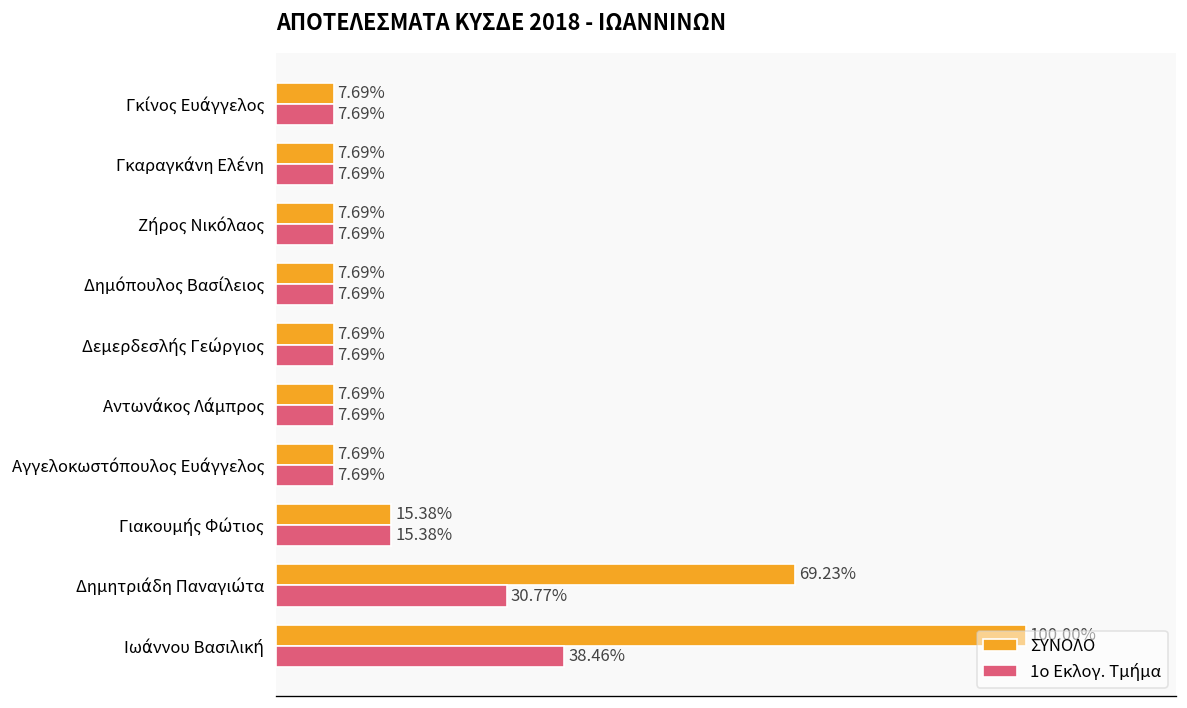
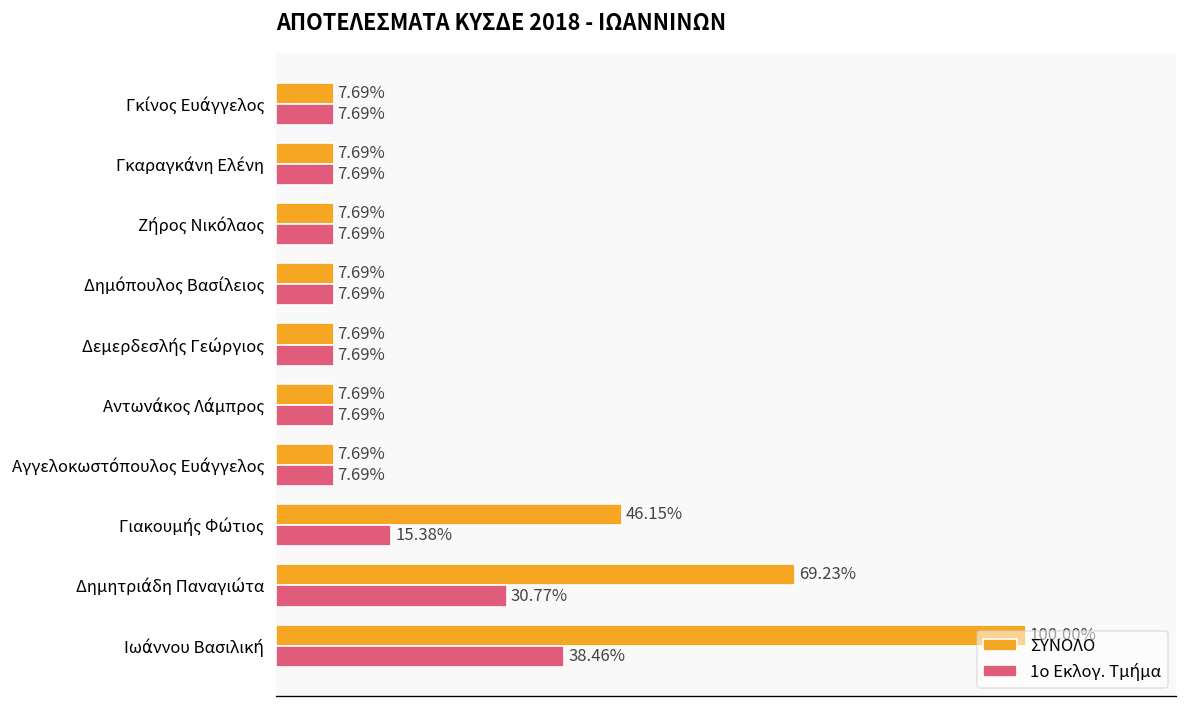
  {
    "ΣΥΝΟΛΟ": {
      "Γκίνος Ευάγγελος": "7.69%",
      "Γκαραγκάνη Ελένη": "7.69%",
      "Ζήρος Νικόλαος": "7.69%",
      "Δημόπουλος Βασίλειος": "7.69%",
      "Δεμερδεσλής Γεώργιος": "7.69%",
      "Αντωνάκος Λάμπρος": "7.69%",
      "Αγγελοκωστόπουλος Ευάγγελος": "7.69%",
-     "Γιακουμής Φώτιος": "15.38%",
+     "Γιακουμής Φώτιος": "46.15%",
      "Δημητριάδη Παναγιώτα": "69.23%"
    },
    "1o Εκλογ. Τμήμα": {
      "Γκίνος Ευάγγελος": "7.69%",
      "Γκαραγκάνη Ελένη": "7.69%",
      "Ζήρος Νικόλαος": "7.69%",
      "Δημόπουλος Βασίλειος": "7.69%",
      "Δεμερδεσλής Γεώργιος": "7.69%",
      "Αντωνάκος Λάμπρος": "7.69%",
      "Αγγελοκωστόπουλος Ευάγγελος": "7.69%",
      "Γιακουμής Φώτιος": "15.38%",
      "Δημητριάδη Παναγιώτα": "30.77%",
      "Ιωάννου Βασιλική": "38.46%"
    }
  }
